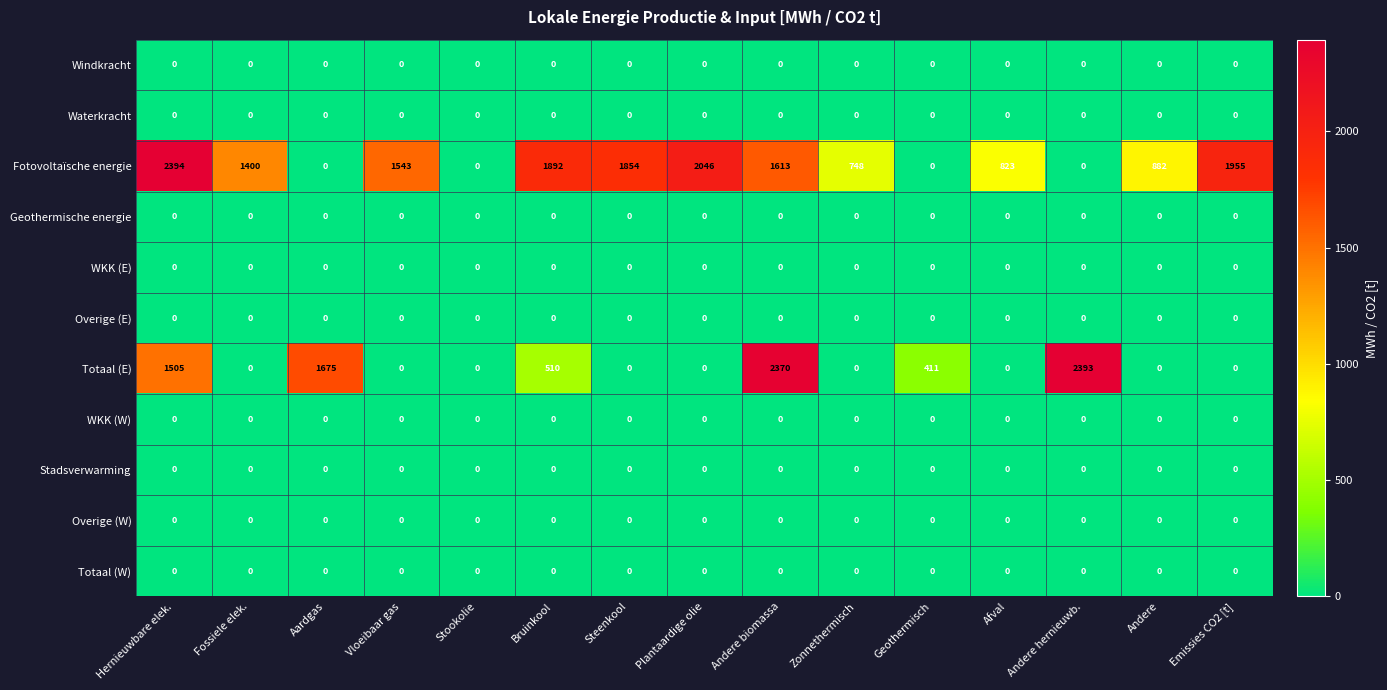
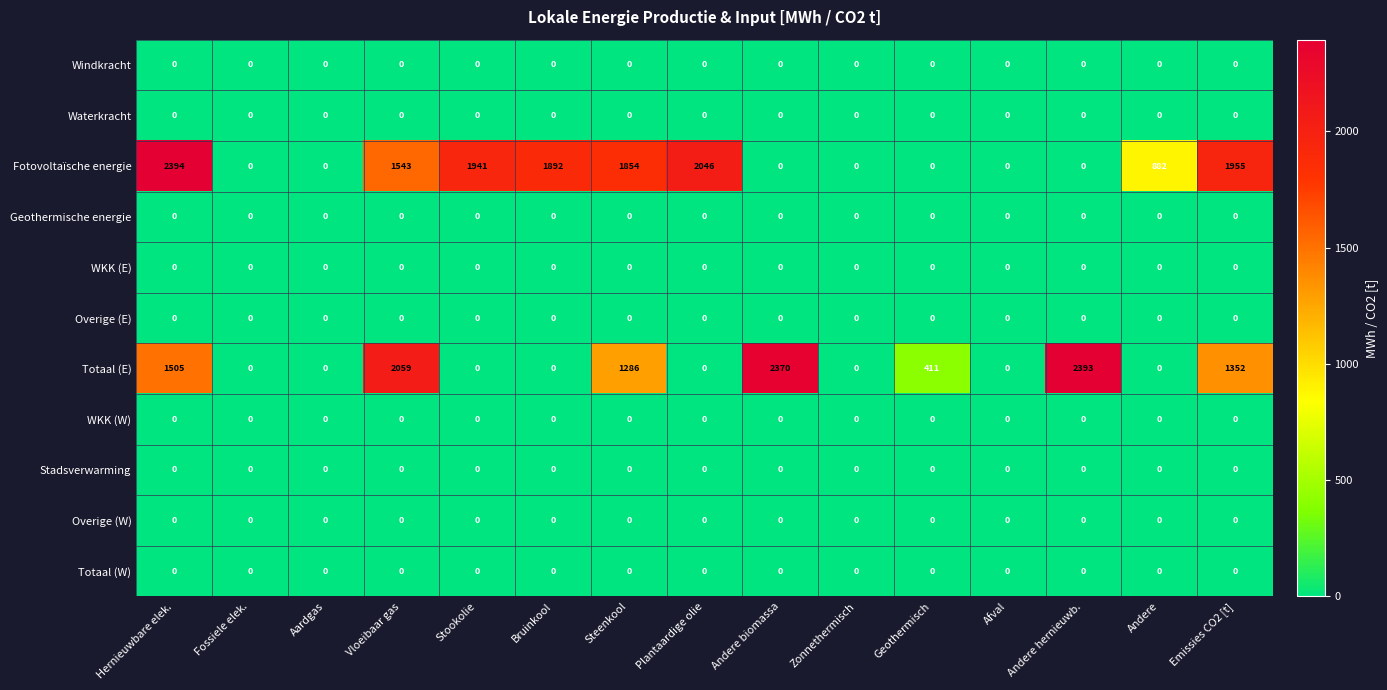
  {
    "Windkracht": {
      "Hernieuwbare elek.": 0,
      "Fossiele elek.": 0,
      "Aardgas": 0,
      "Vloeibaar gas": 0,
      "Stookolie": 0,
      "Bruinkool": 0,
      "Steenkool": 0,
      "Plantaardige olie": 0,
      "Andere biomassa": 0,
      "Zonnethermisch": 0,
      "Geothermisch": 0,
      "Afval": 0,
      "Andere hernieuwb.": 0,
      "Andere": 0,
      "Emissies CO2 [t]": 0
    },
    "Waterkracht": {
      "Hernieuwbare elek.": 0,
      "Fossiele elek.": 0,
      "Aardgas": 0,
      "Vloeibaar gas": 0,
      "Stookolie": 0,
      "Bruinkool": 0,
      "Steenkool": 0,
      "Plantaardige olie": 0,
      "Andere biomassa": 0,
      "Zonnethermisch": 0,
      "Geothermisch": 0,
      "Afval": 0,
      "Andere hernieuwb.": 0,
      "Andere": 0,
      "Emissies CO2 [t]": 0
    },
    "Fotovoltaïsche energie": {
      "Hernieuwbare elek.": 2394,
-     "Fossiele elek.": 1400,
+     "Fossiele elek.": 0,
      "Aardgas": 0,
      "Vloeibaar gas": 1543,
-     "Stookolie": 0,
+     "Stookolie": 1941,
      "Bruinkool": 1892,
      "Steenkool": 1854,
      "Plantaardige olie": 2046,
-     "Andere biomassa": 1613,
-     "Zonnethermisch": 748,
+     "Andere biomassa": 0,
+     "Zonnethermisch": 0,
      "Geothermisch": 0,
-     "Afval": 823,
+     "Afval": 0,
      "Andere hernieuwb.": 0,
      "Andere": 882,
      "Emissies CO2 [t]": 1955
    },
    "Geothermische energie": {
      "Hernieuwbare elek.": 0,
      "Fossiele elek.": 0,
      "Aardgas": 0,
      "Vloeibaar gas": 0,
      "Stookolie": 0,
      "Bruinkool": 0,
      "Steenkool": 0,
      "Plantaardige olie": 0,
      "Andere biomassa": 0,
      "Zonnethermisch": 0,
      "Geothermisch": 0,
      "Afval": 0,
      "Andere hernieuwb.": 0,
      "Andere": 0,
      "Emissies CO2 [t]": 0
    },
    "WKK (E)": {
      "Hernieuwbare elek.": 0,
      "Fossiele elek.": 0,
      "Aardgas": 0,
      "Vloeibaar gas": 0,
      "Stookolie": 0,
      "Bruinkool": 0,
      "Steenkool": 0,
      "Plantaardige olie": 0,
      "Andere biomassa": 0,
      "Zonnethermisch": 0,
      "Geothermisch": 0,
      "Afval": 0,
      "Andere hernieuwb.": 0,
      "Andere": 0,
      "Emissies CO2 [t]": 0
    },
    "Overige (E)": {
      "Hernieuwbare elek.": 0,
      "Fossiele elek.": 0,
      "Aardgas": 0,
      "Vloeibaar gas": 0,
      "Stookolie": 0,
      "Bruinkool": 0,
      "Steenkool": 0,
      "Plantaardige olie": 0,
      "Andere biomassa": 0,
      "Zonnethermisch": 0,
      "Geothermisch": 0,
      "Afval": 0,
      "Andere hernieuwb.": 0,
      "Andere": 0,
      "Emissies CO2 [t]": 0
    },
    "Totaal (E)": {
      "Hernieuwbare elek.": 1505,
      "Fossiele elek.": 0,
-     "Aardgas": 1675,
-     "Vloeibaar gas": 0,
+     "Aardgas": 0,
+     "Vloeibaar gas": 2059,
      "Stookolie": 0,
-     "Bruinkool": 510,
-     "Steenkool": 0,
+     "Bruinkool": 0,
+     "Steenkool": 1286,
      "Plantaardige olie": 0,
      "Andere biomassa": 2370,
      "Zonnethermisch": 0,
      "Geothermisch": 411,
      "Afval": 0,
      "Andere hernieuwb.": 2393,
      "Andere": 0,
-     "Emissies CO2 [t]": 0
+     "Emissies CO2 [t]": 1352
    },
    "WKK (W)": {
      "Hernieuwbare elek.": 0,
      "Fossiele elek.": 0,
      "Aardgas": 0,
      "Vloeibaar gas": 0,
      "Stookolie": 0,
      "Bruinkool": 0,
      "Steenkool": 0,
      "Plantaardige olie": 0,
      "Andere biomassa": 0,
      "Zonnethermisch": 0,
      "Geothermisch": 0,
      "Afval": 0,
      "Andere hernieuwb.": 0,
      "Andere": 0,
      "Emissies CO2 [t]": 0
    },
    "Stadsverwarming": {
      "Hernieuwbare elek.": 0,
      "Fossiele elek.": 0,
      "Aardgas": 0,
      "Vloeibaar gas": 0,
      "Stookolie": 0,
      "Bruinkool": 0,
      "Steenkool": 0,
      "Plantaardige olie": 0,
      "Andere biomassa": 0,
      "Zonnethermisch": 0,
      "Geothermisch": 0,
      "Afval": 0,
      "Andere hernieuwb.": 0,
      "Andere": 0,
      "Emissies CO2 [t]": 0
    },
    "Overige (W)": {
      "Hernieuwbare elek.": 0,
      "Fossiele elek.": 0,
      "Aardgas": 0,
      "Vloeibaar gas": 0,
      "Stookolie": 0,
      "Bruinkool": 0,
      "Steenkool": 0,
      "Plantaardige olie": 0,
      "Andere biomassa": 0,
      "Zonnethermisch": 0,
      "Geothermisch": 0,
      "Afval": 0,
      "Andere hernieuwb.": 0,
      "Andere": 0,
      "Emissies CO2 [t]": 0
    },
    "Totaal (W)": {
      "Hernieuwbare elek.": 0,
      "Fossiele elek.": 0,
      "Aardgas": 0,
      "Vloeibaar gas": 0,
      "Stookolie": 0,
      "Bruinkool": 0,
      "Steenkool": 0,
      "Plantaardige olie": 0,
      "Andere biomassa": 0,
      "Zonnethermisch": 0,
      "Geothermisch": 0,
      "Afval": 0,
      "Andere hernieuwb.": 0,
      "Andere": 0,
      "Emissies CO2 [t]": 0
    }
  }
